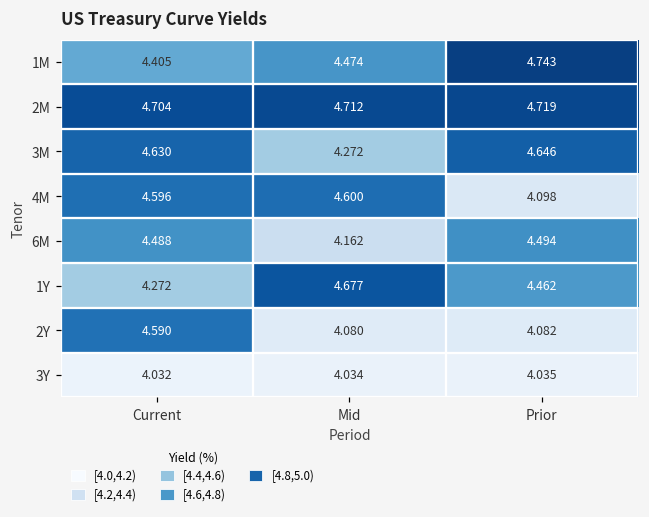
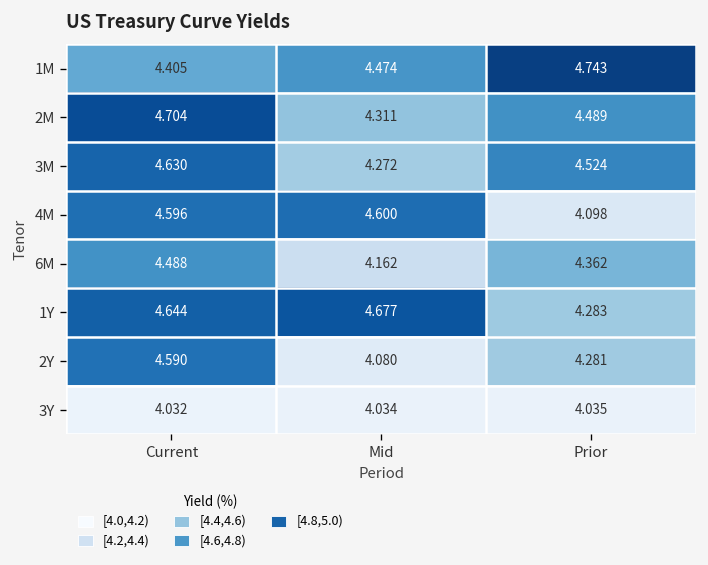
  {
    "1M": {
      "Current": 4.405,
      "Mid": 4.474,
      "Prior": 4.743
    },
    "2M": {
      "Current": 4.704,
-     "Mid": 4.712,
-     "Prior": 4.719
+     "Mid": 4.311,
+     "Prior": 4.489
    },
    "3M": {
      "Current": 4.630,
      "Mid": 4.272,
-     "Prior": 4.646
+     "Prior": 4.524
    },
    "4M": {
      "Current": 4.596,
      "Mid": 4.600,
      "Prior": 4.098
    },
    "6M": {
      "Current": 4.488,
      "Mid": 4.162,
-     "Prior": 4.494
+     "Prior": 4.362
    },
    "1Y": {
-     "Current": 4.272,
+     "Current": 4.644,
      "Mid": 4.677,
-     "Prior": 4.462
+     "Prior": 4.283
    },
    "2Y": {
      "Current": 4.590,
      "Mid": 4.080,
-     "Prior": 4.082
+     "Prior": 4.281
    },
    "3Y": {
      "Current": 4.032,
      "Mid": 4.034,
      "Prior": 4.035
    }
  }
